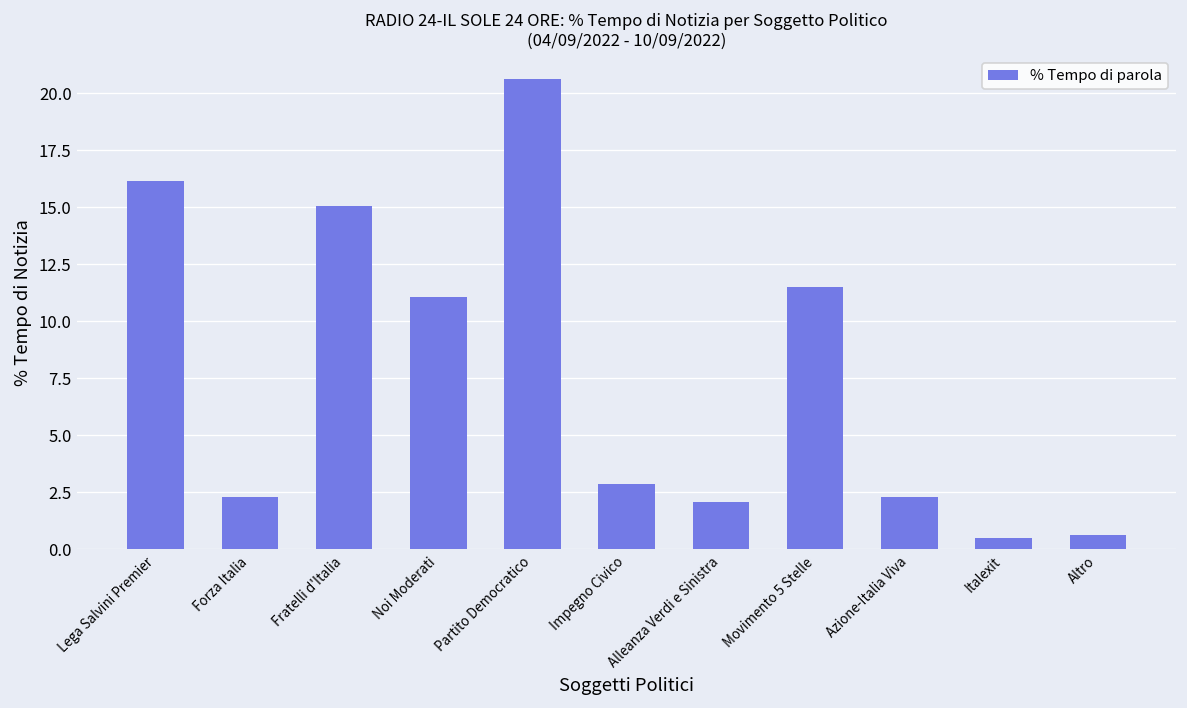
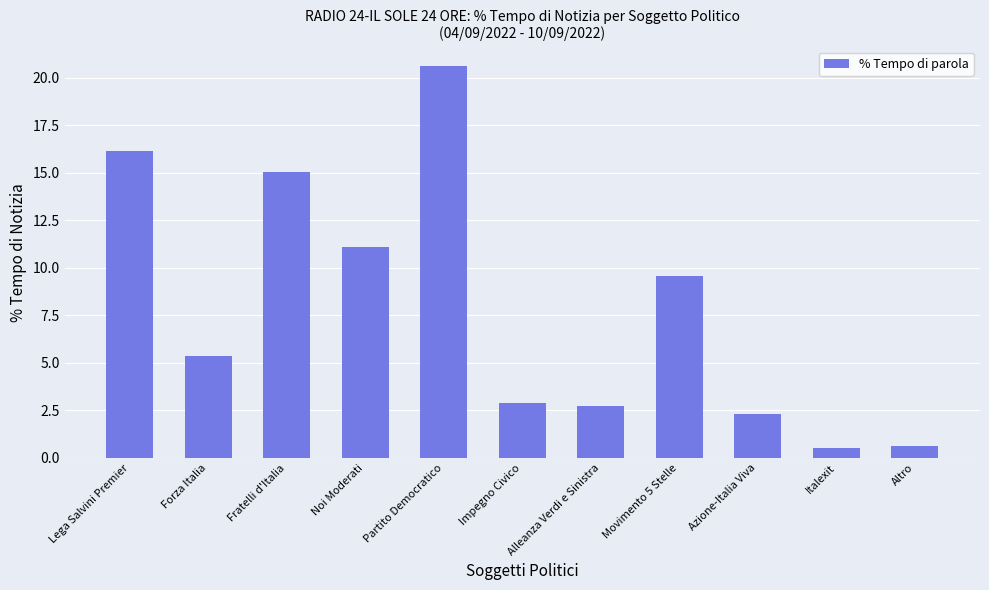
  {
    "Lega Salvini Premier": 16.2,
-   "Forza Italia": 2.3,
+   "Forza Italia": 5.4,
    "Fratelli d'Italia": 15.1,
    "Noi Moderati": 11.1,
    "Partito Democratico": 20.6,
    "Impegno Civico": 2.9,
-   "Alleanza Verdi e Sinistra": 2.1,
-   "Movimento 5 Stelle": 11.5,
+   "Alleanza Verdi e Sinistra": 2.7,
+   "Movimento 5 Stelle": 9.6,
    "Azione-Italia Viva": 2.3,
    "Italexit": 0.5,
    "Altro": 0.6
  }
